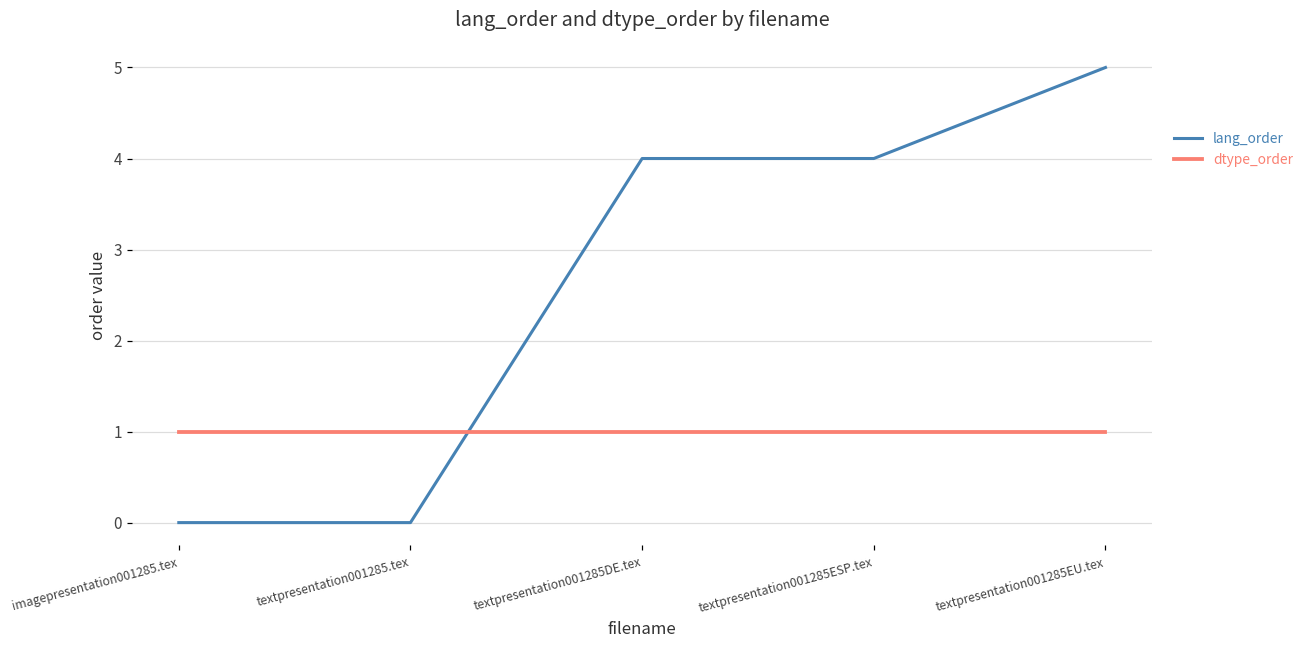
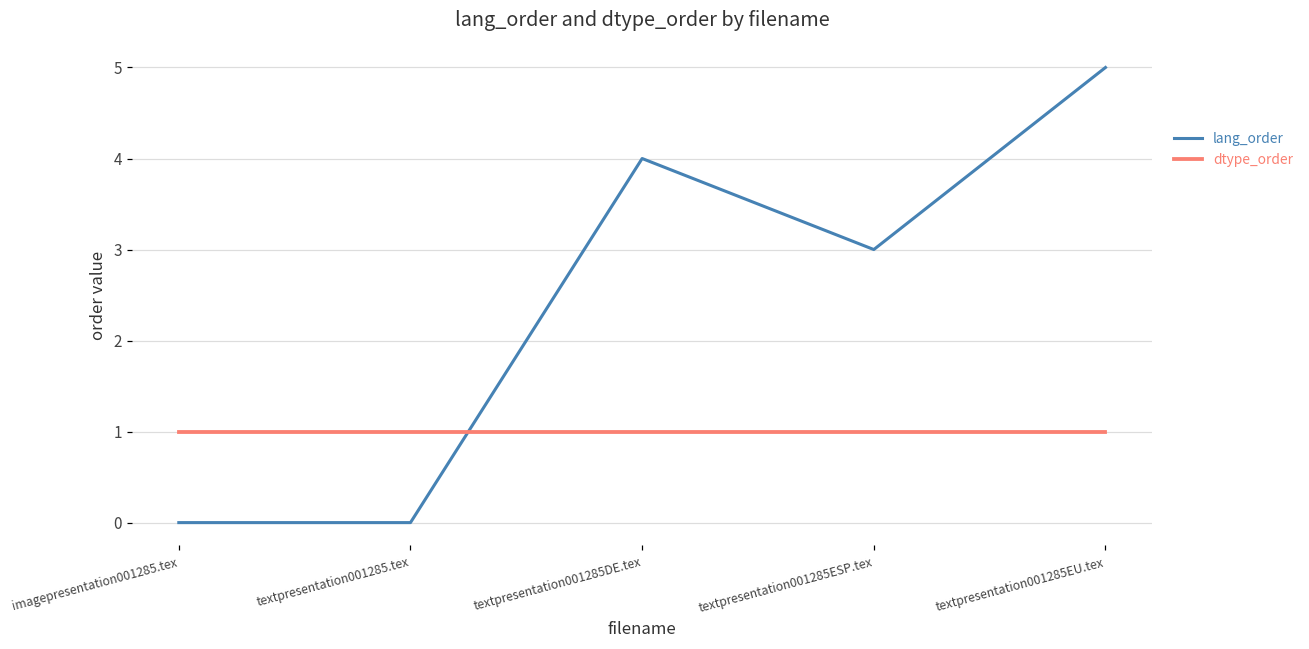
  {
    "lang_order": {
      "imagepresentation001285.tex": 0,
      "textpresentation001285.tex": 0,
      "textpresentation001285DE.tex": 4,
-     "textpresentation001285ESP.tex": 4,
+     "textpresentation001285ESP.tex": 3,
      "textpresentation001285EU.tex": 5
    },
    "dtype_order": {
      "imagepresentation001285.tex": 1,
      "textpresentation001285.tex": 1,
      "textpresentation001285DE.tex": 1,
      "textpresentation001285ESP.tex": 1,
      "textpresentation001285EU.tex": 1
    }
  }
